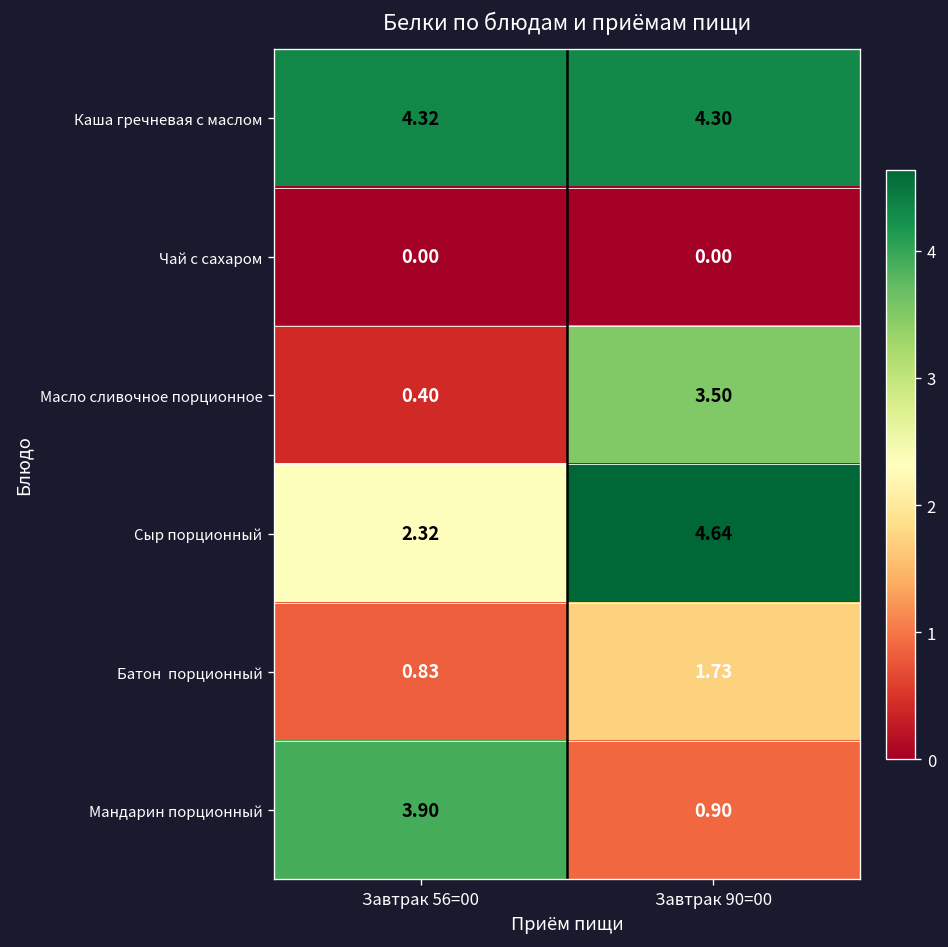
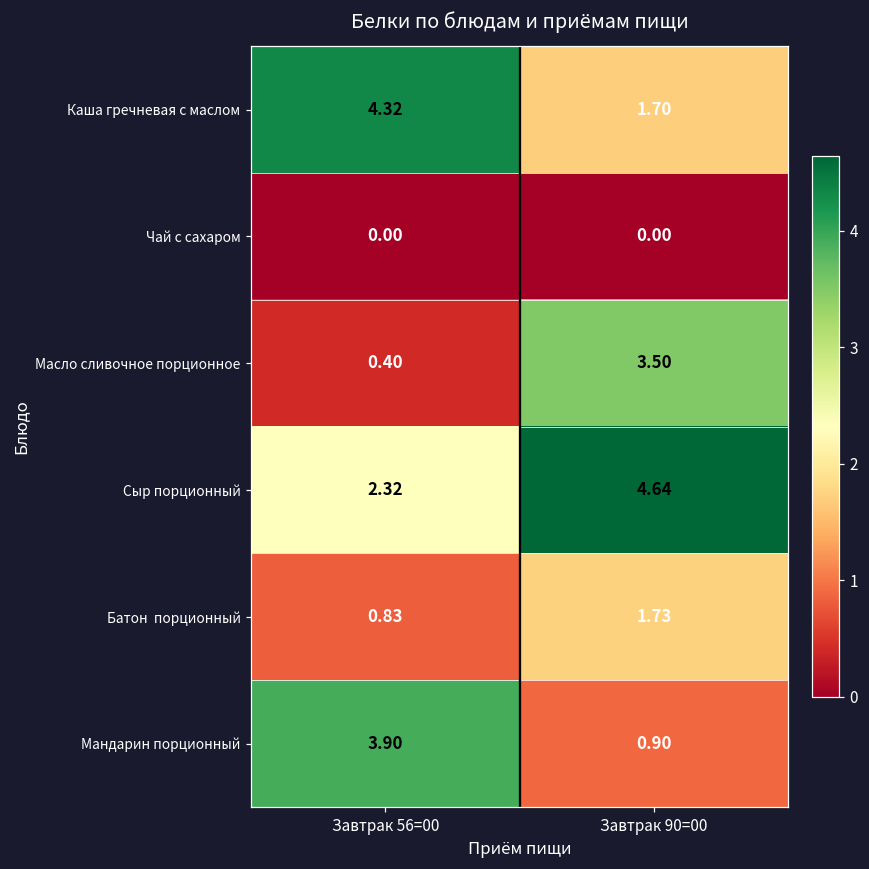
  {
    "Каша гречневая с маслом": {
      "Завтрак 56=00": 4.32,
-     "Завтрак 90=00": 4.30
+     "Завтрак 90=00": 1.70
    },
    "Чай с сахаром": {
      "Завтрак 56=00": 0.00,
      "Завтрак 90=00": 0.00
    },
    "Масло сливочное порционное": {
      "Завтрак 56=00": 0.40,
      "Завтрак 90=00": 3.50
    },
    "Сыр порционный": {
      "Завтрак 56=00": 2.32,
      "Завтрак 90=00": 4.64
    },
    "Батон порционный": {
      "Завтрак 56=00": 0.83,
      "Завтрак 90=00": 1.73
    },
    "Мандарин порционный": {
      "Завтрак 56=00": 3.90,
      "Завтрак 90=00": 0.90
    }
  }
